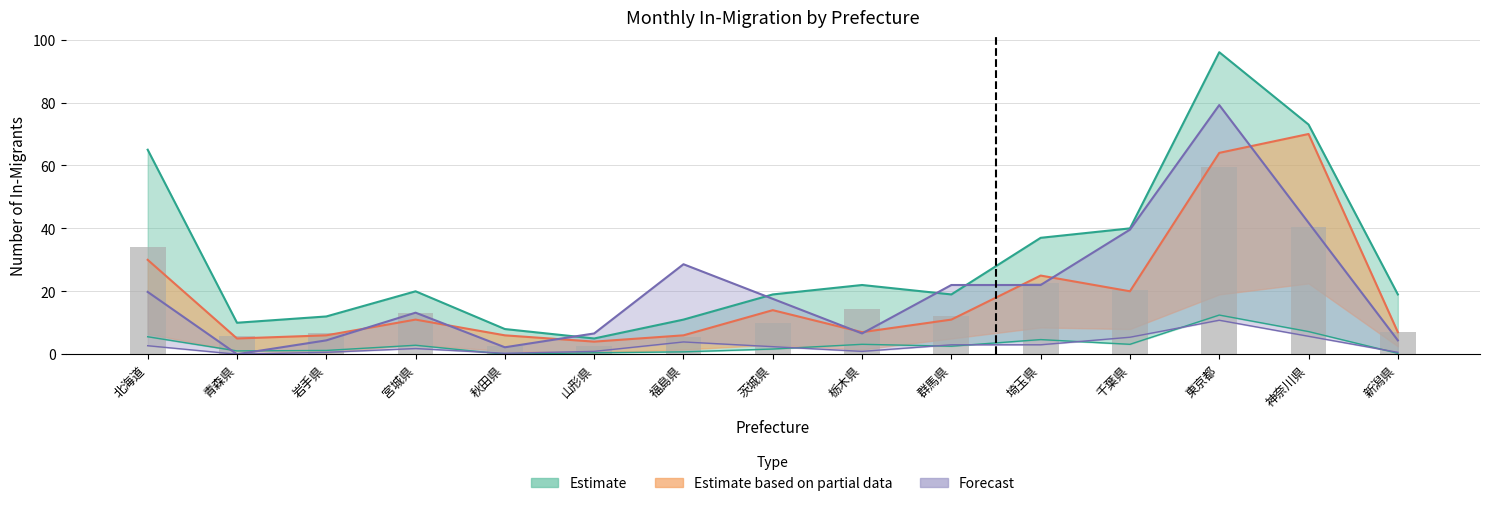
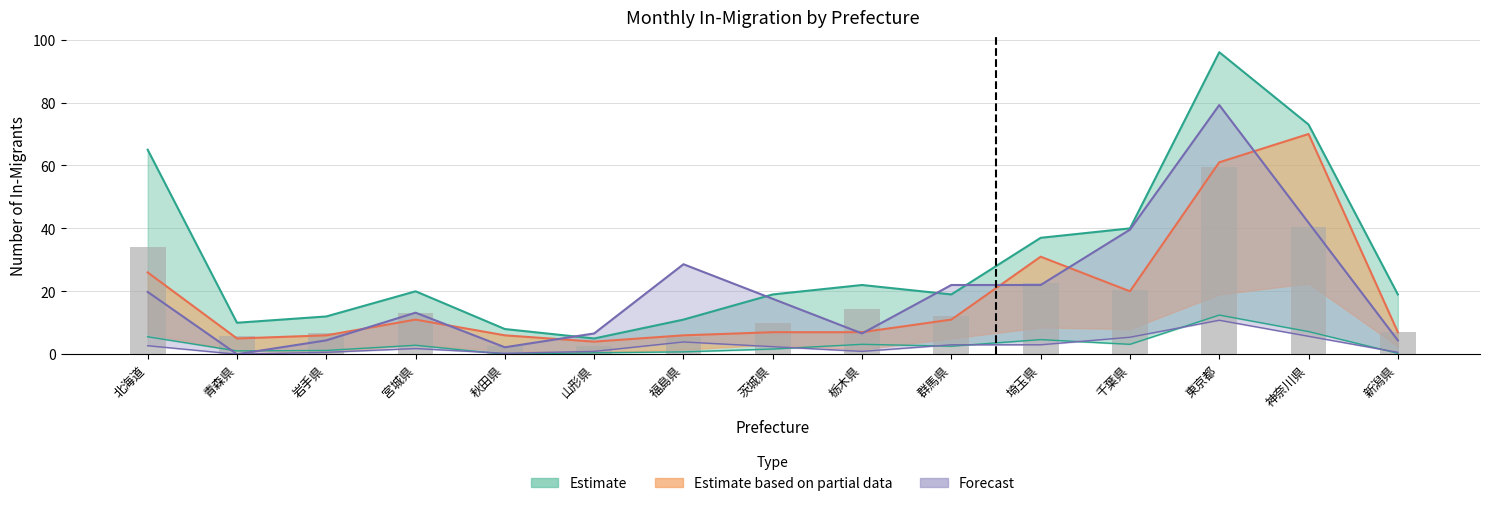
  {
    "Estimate based on partial data": {
-     "北海道": 30,
+     "北海道": 26,
      "青森県": 5,
      "岩手県": 6,
      "宮城県": 11,
      "秋田県": 6,
      "山形県": 4,
      "福島県": 6,
-     "茨城県": 14,
+     "茨城県": 7,
      "群馬県": 11,
-     "埼玉県": 25,
+     "埼玉県": 31,
      "千葉県": 20,
-     "東京都": 64,
+     "東京都": 61,
      "神奈川県": 70,
      "新潟県": 7
    }
  }
